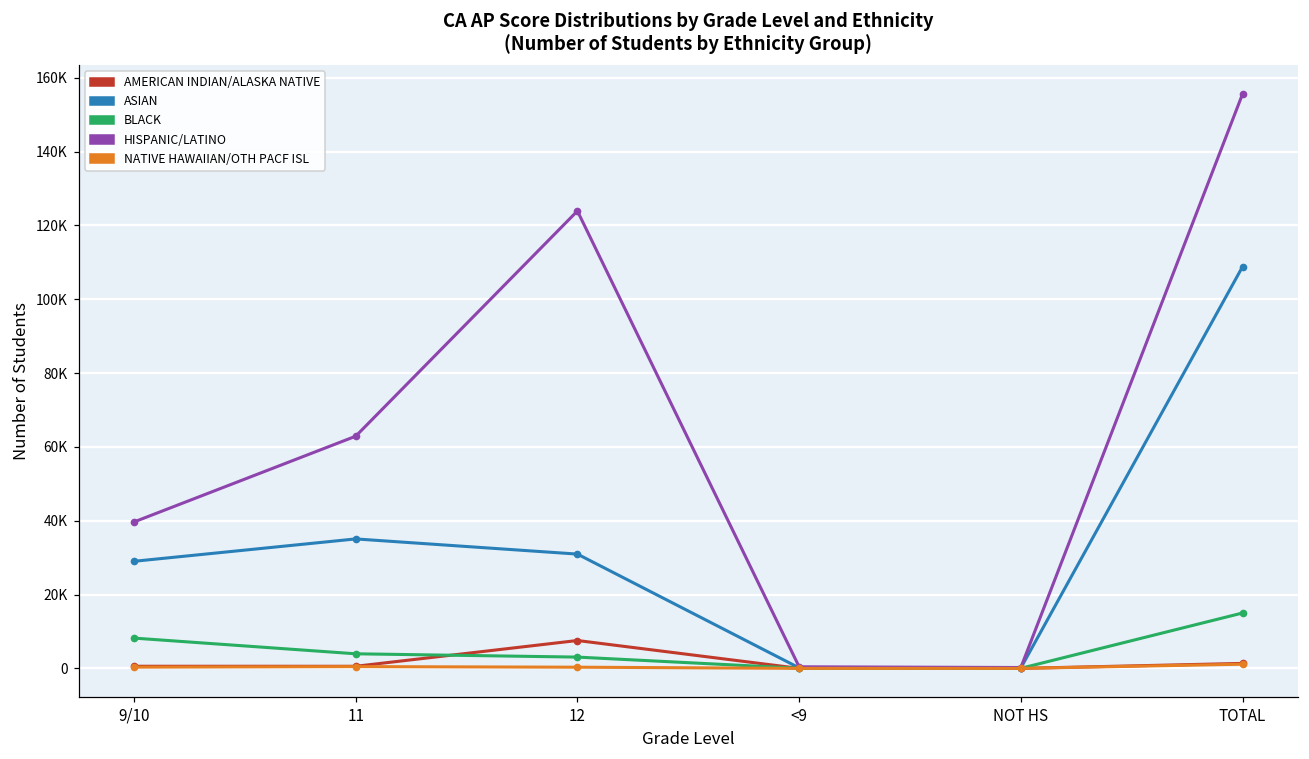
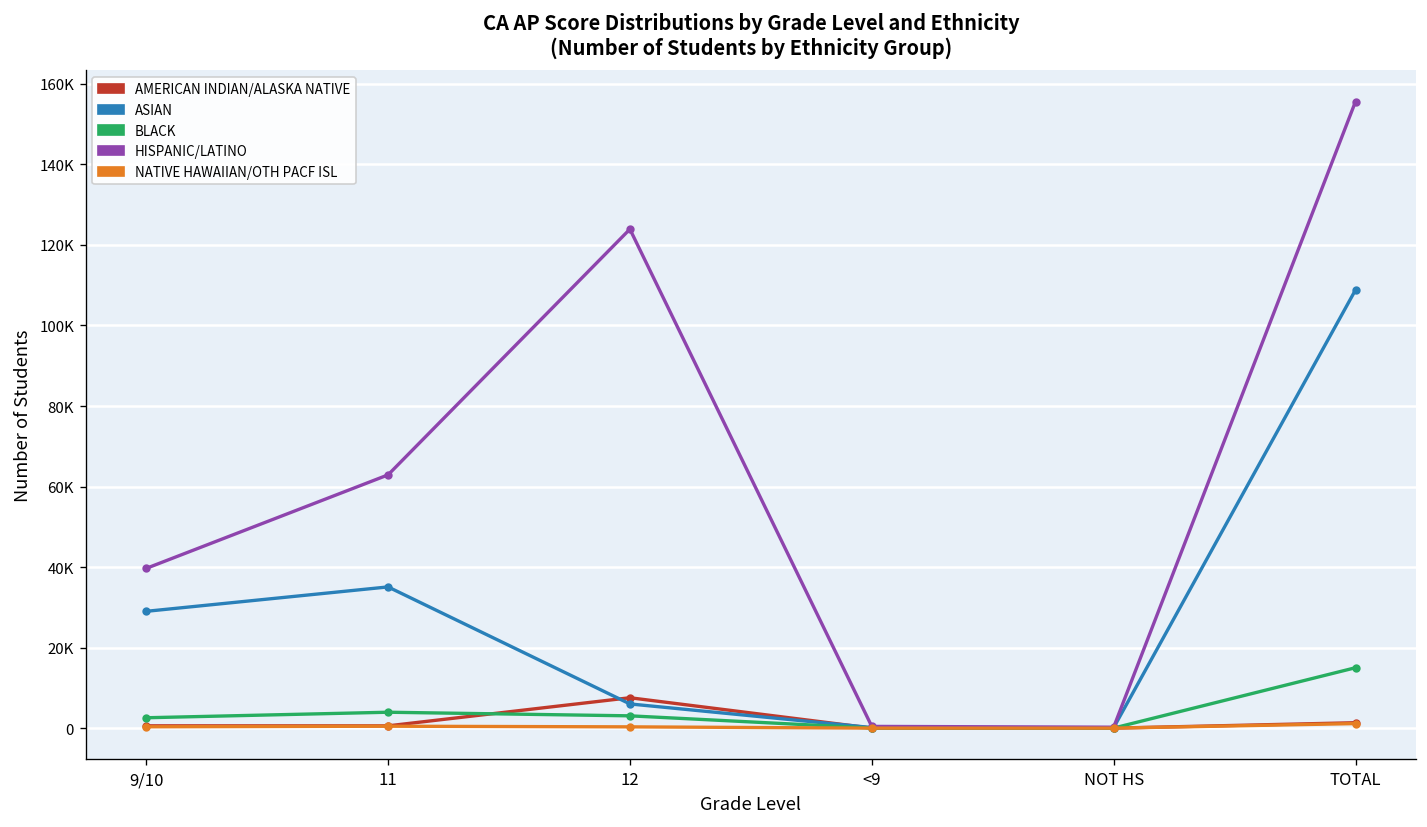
  {
    "AMERICAN INDIAN/ALASKA NATIVE": {
      "12": 8000
    },
    "ASIAN": {
      "9/10": 29000,
      "11": 35000,
-     "12": 31000,
+     "12": 6000,
      "TOTAL": 109000
    },
    "BLACK": {
-     "9/10": 8000,
+     "9/10": 3000,
      "11": 4000,
      "12": 3000,
      "TOTAL": 15000
    },
    "HISPANIC/LATINO": {
      "9/10": 40000,
      "11": 63000,
      "12": 124000,
      "TOTAL": 156000
    },
    "NATIVE HAWAIIAN/OTH PACF ISL": {
      "12": 0
    }
  }
